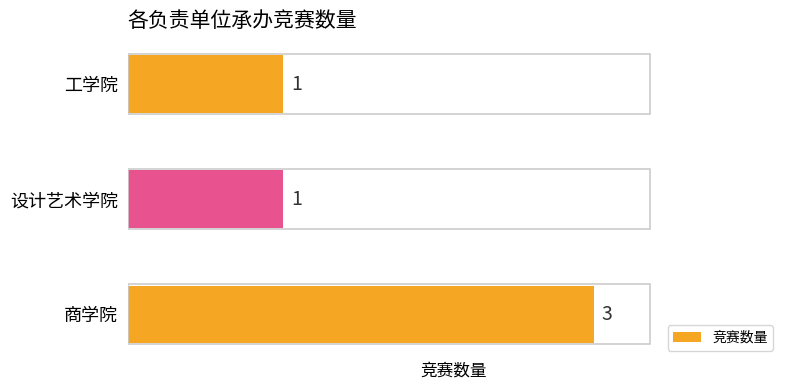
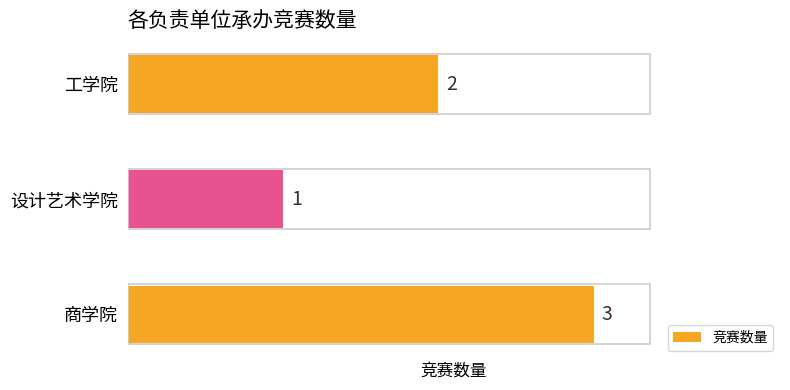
  {
-   "工学院": 1,
+   "工学院": 2,
    "设计艺术学院": 1,
    "商学院": 3
  }
